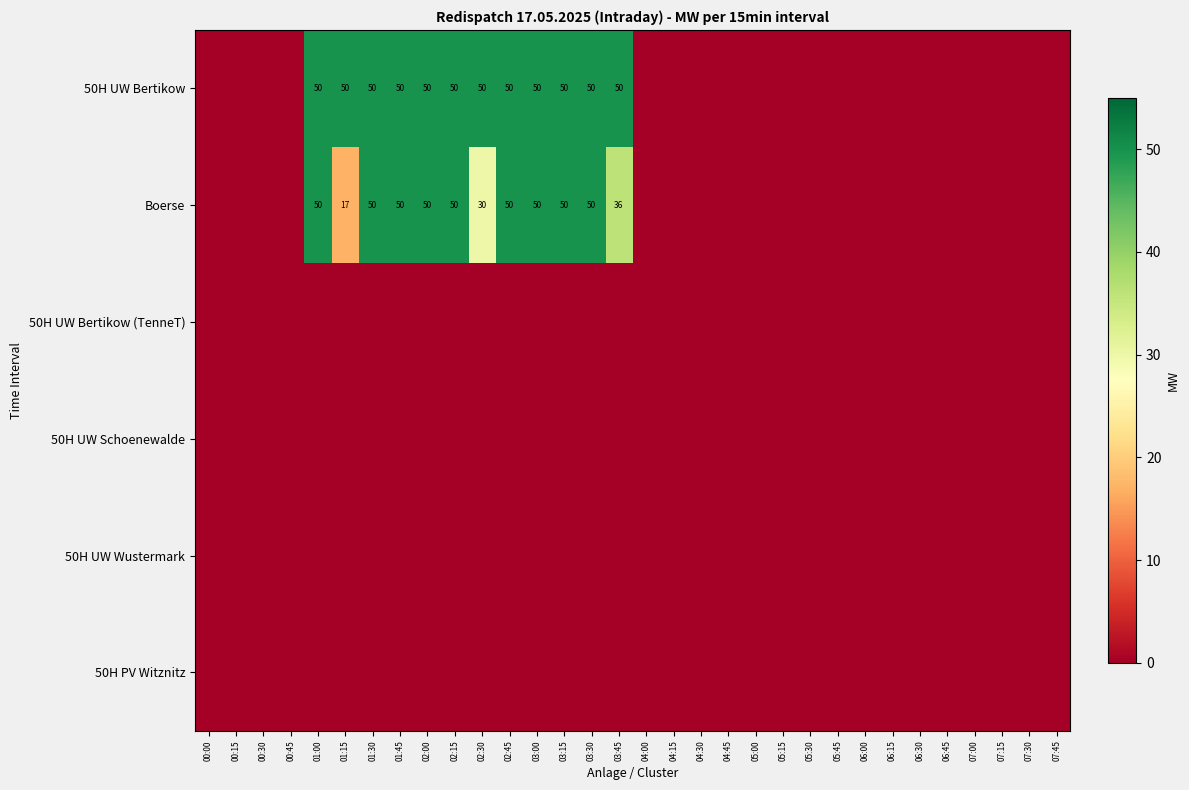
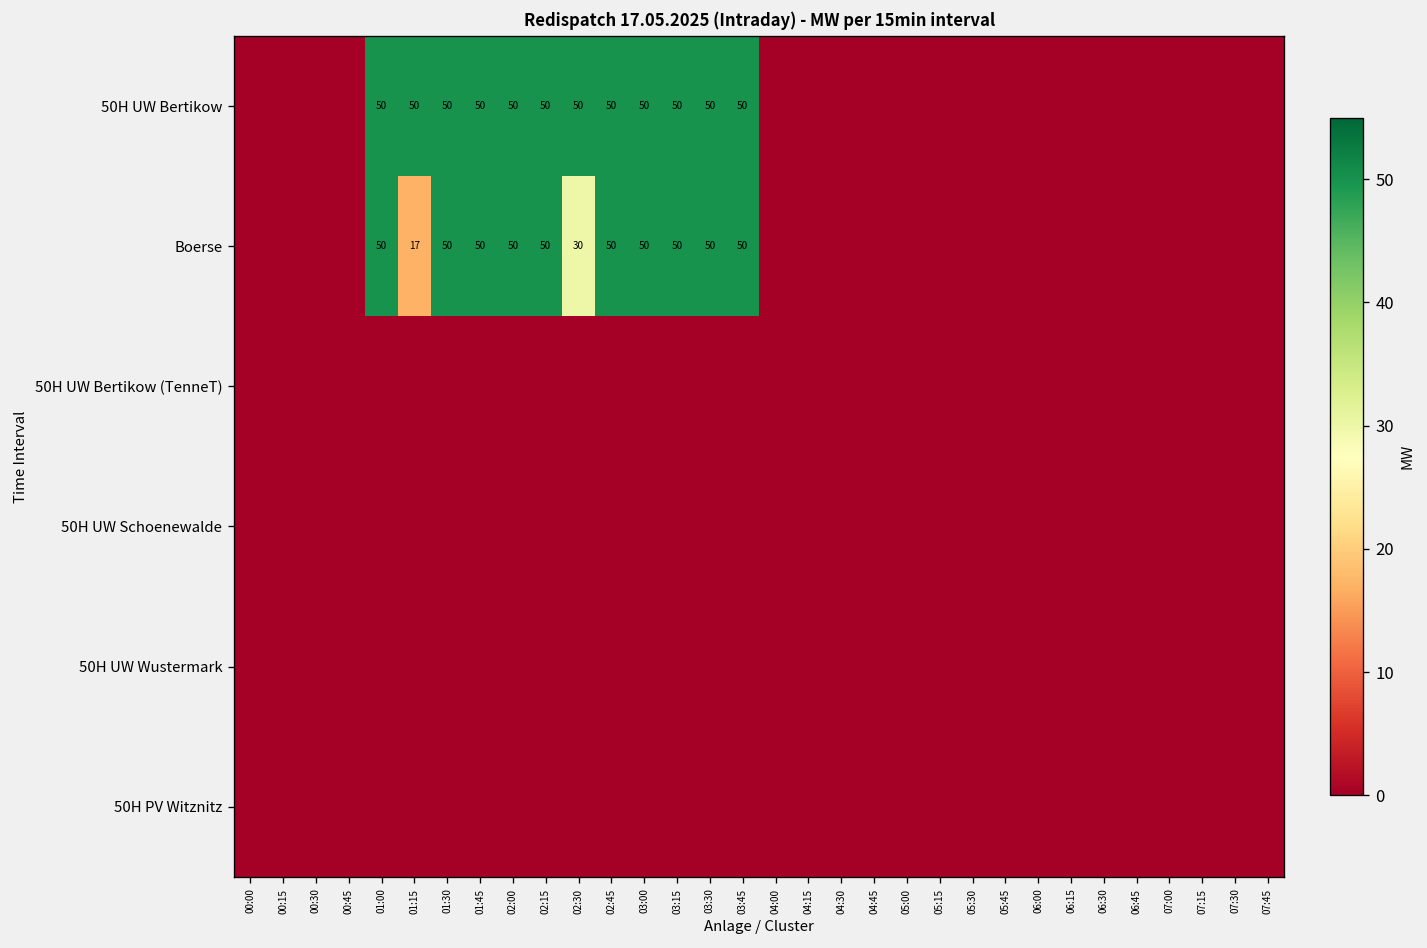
  {
    "50H UW Bertikow": {
      "01:00": 50,
      "01:15": 50,
      "01:30": 50,
      "01:45": 50,
      "02:00": 50,
      "02:15": 50,
      "02:30": 50,
      "02:45": 50,
      "03:00": 50,
      "03:15": 50,
      "03:30": 50,
      "03:45": 50
    },
    "Boerse": {
      "01:00": 50,
      "01:15": 17,
      "01:30": 50,
      "01:45": 50,
      "02:00": 50,
      "02:15": 50,
      "02:30": 30,
      "02:45": 50,
      "03:00": 50,
      "03:15": 50,
      "03:30": 50,
-     "03:45": 36
+     "03:45": 50
    }
  }
